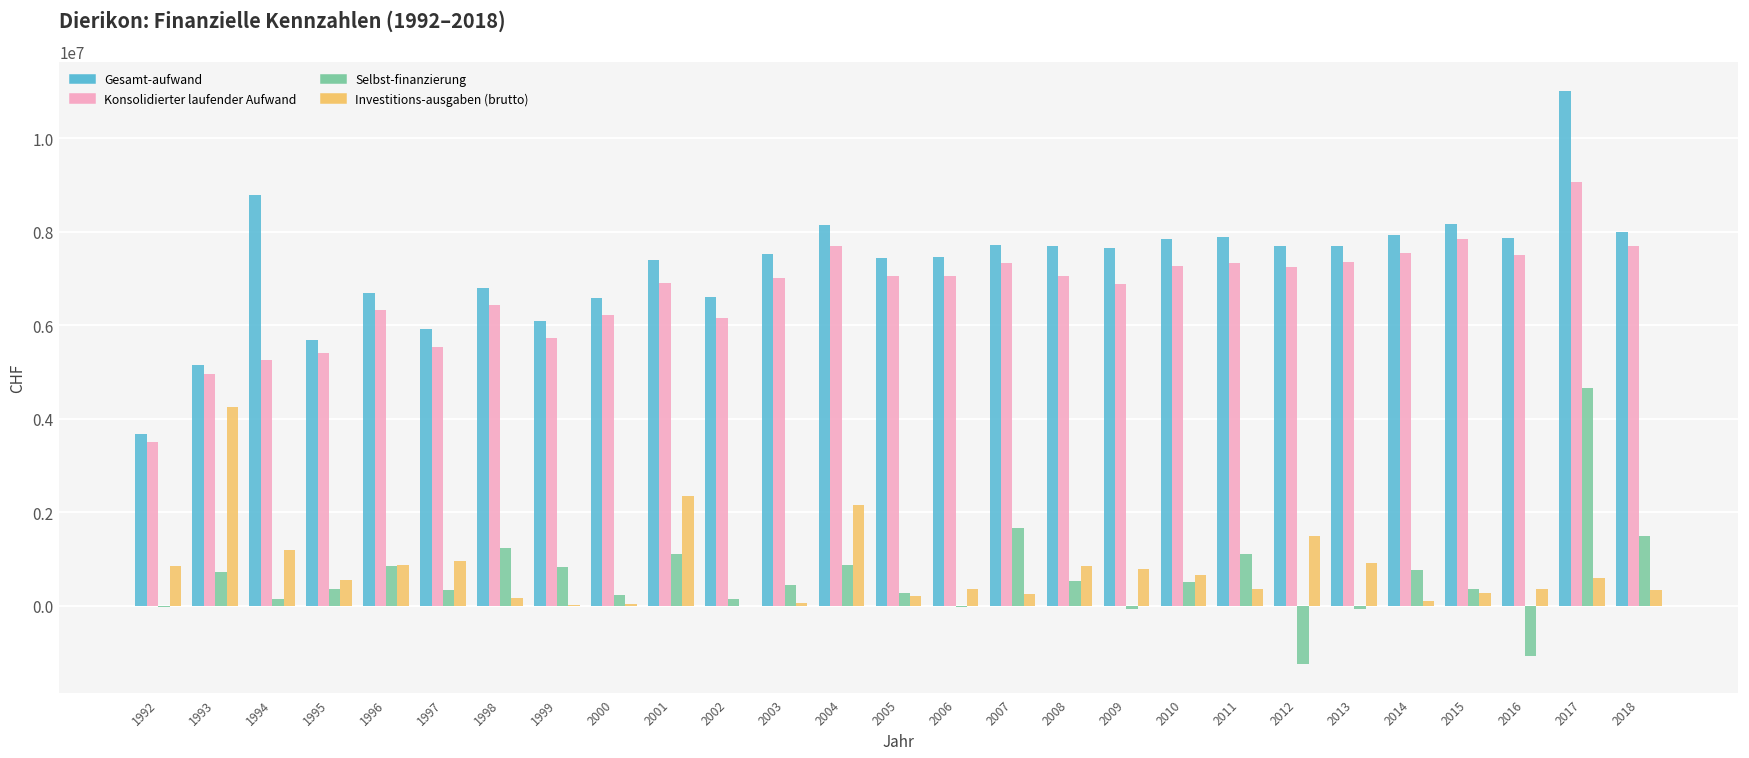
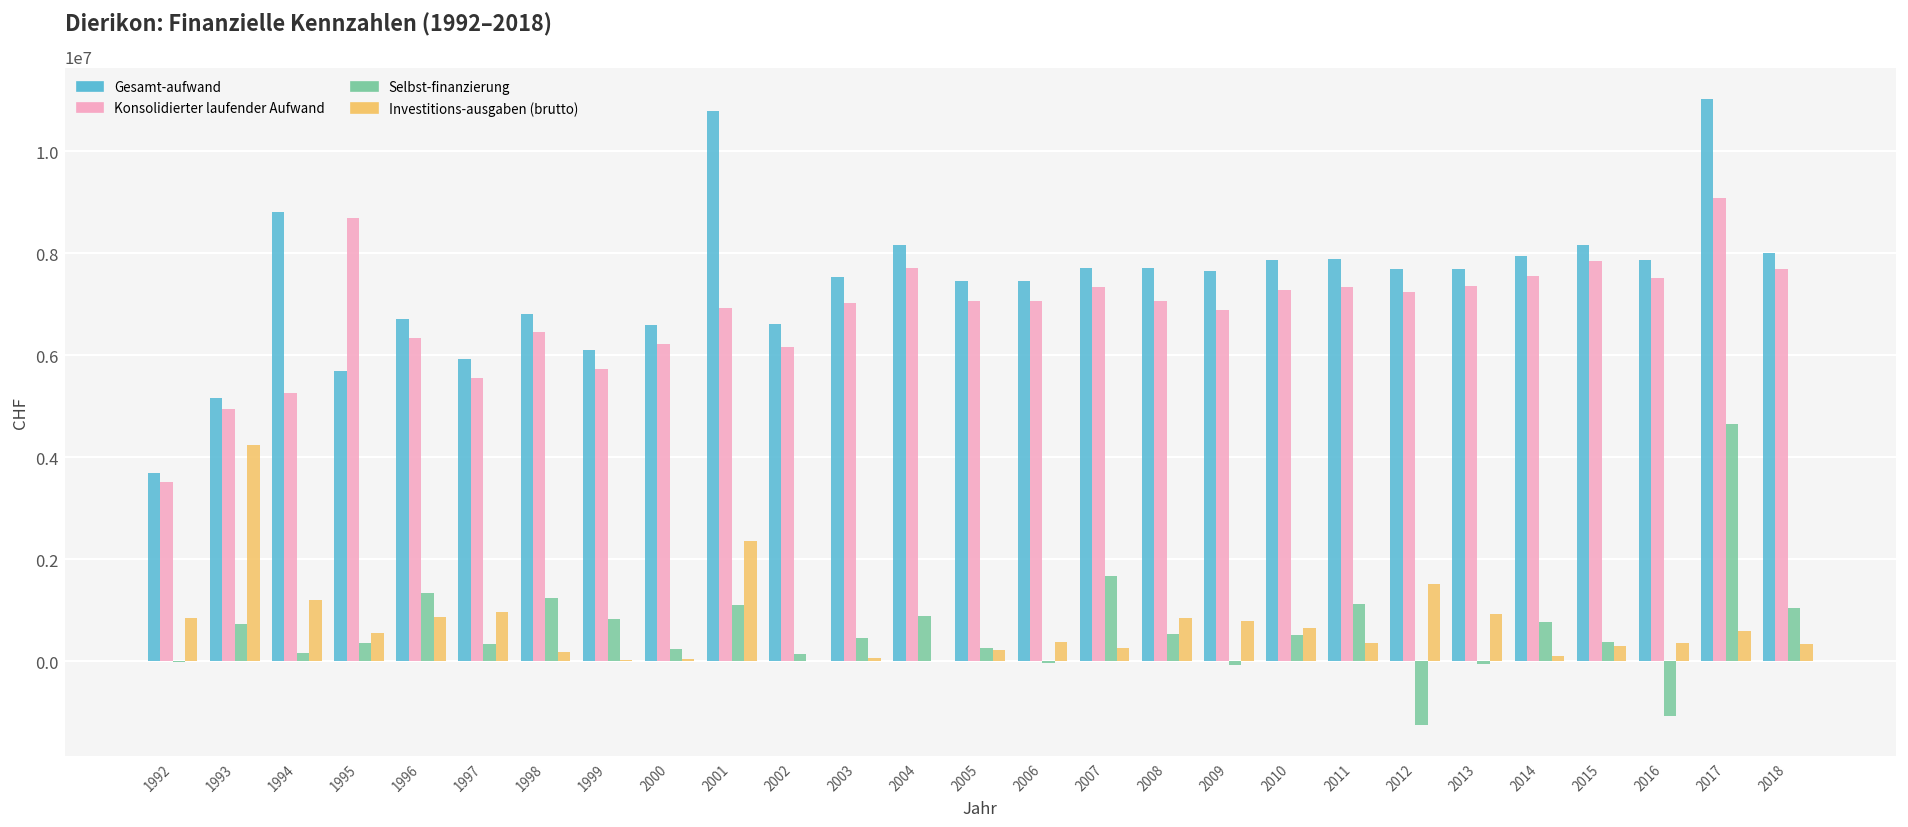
  {
    "Gesamt-aufwand": {
      "1992": 3700000,
      "1993": 5200000,
      "1994": 8800000,
      "1995": 5700000,
      "1996": 6700000,
      "1997": 5900000,
      "1998": 6800000,
      "1999": 6100000,
      "2000": 6600000,
-     "2001": 7400000,
+     "2001": 10800000,
      "2002": 6600000,
      "2003": 7500000,
      "2004": 8200000,
      "2005": 7500000,
      "2006": 7500000,
      "2007": 7700000,
      "2008": 7700000,
      "2009": 7700000,
      "2010": 7900000,
      "2011": 7900000,
      "2012": 7700000,
      "2013": 7700000,
      "2014": 7900000,
      "2015": 8200000,
      "2016": 7900000,
      "2017": 11000000,
      "2018": 8000000
    },
    "Konsolidierter laufender Aufwand": {
      "1992": 3500000,
      "1993": 5000000,
      "1994": 5300000,
-     "1995": 5400000,
+     "1995": 8700000,
      "1996": 6300000,
      "1997": 5500000,
      "1998": 6400000,
      "1999": 5700000,
      "2000": 6200000,
      "2001": 6900000,
      "2002": 6200000,
      "2003": 7000000,
      "2004": 7700000,
      "2005": 7100000,
      "2006": 7100000,
      "2007": 7300000,
      "2008": 7100000,
      "2009": 6900000,
      "2010": 7300000,
      "2011": 7300000,
      "2012": 7200000,
      "2013": 7300000,
      "2014": 7500000,
      "2015": 7800000,
      "2016": 7500000,
      "2017": 9100000,
      "2018": 7700000
    },
    "Selbst-finanzierung": {
      "1993": 700000,
      "1994": 200000,
      "1995": 400000,
-     "1996": 900000,
+     "1996": 1300000,
      "1997": 300000,
      "1998": 1200000,
      "1999": 800000,
      "2000": 200000,
      "2001": 1100000,
      "2002": 100000,
      "2003": 500000,
      "2004": 900000,
      "2005": 300000,
      "2007": 1700000,
      "2008": 500000,
      "2009": -100000,
      "2010": 500000,
      "2011": 1100000,
      "2012": -1200000,
      "2014": 800000,
      "2015": 400000,
      "2016": -1100000,
      "2017": 4700000,
-     "2018": 1500000
+     "2018": 1000000
    },
    "Investitions-ausgaben (brutto)": {
      "1992": 800000,
      "1993": 4200000,
      "1994": 1200000,
      "1995": 500000,
      "1996": 900000,
      "1997": 1000000,
      "1998": 200000,
      "2001": 2400000,
-     "2004": 2100000,
+     "2004": 0,
      "2005": 200000,
      "2006": 400000,
      "2007": 300000,
      "2008": 900000,
      "2009": 800000,
      "2010": 700000,
      "2011": 400000,
      "2012": 1500000,
      "2013": 900000,
      "2014": 100000,
      "2015": 300000,
      "2016": 400000,
      "2017": 600000,
      "2018": 300000
    }
  }
